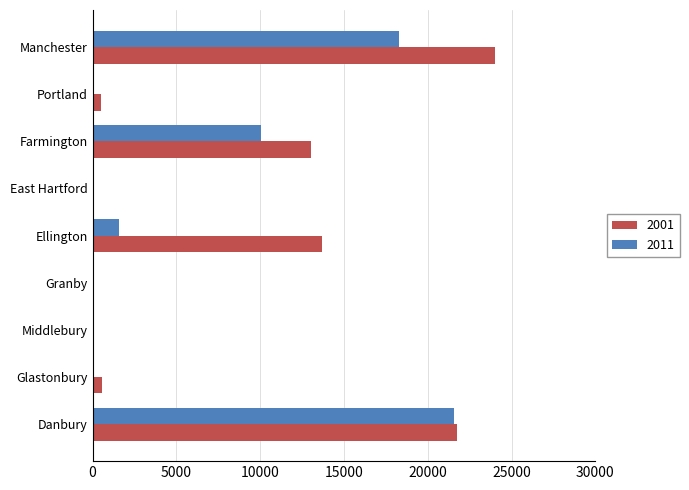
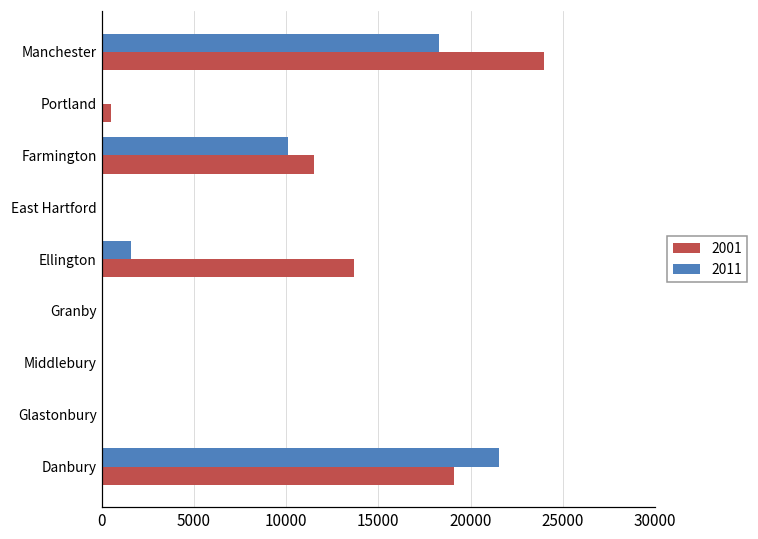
  {
    "2001": {
      "Manchester": 24000,
      "Portland": 500,
-     "Farmington": 13000,
+     "Farmington": 11500,
      "East Hartford": 0,
      "Ellington": 13700,
      "Granby": 0,
      "Middlebury": 0,
-     "Glastonbury": 600,
-     "Danbury": 21700
+     "Glastonbury": 100,
+     "Danbury": 19100
    },
    "2011": {
      "Manchester": 18300,
      "Portland": 0,
      "Farmington": 10100,
      "East Hartford": 0,
      "Ellington": 1600,
      "Granby": 0,
      "Middlebury": 0,
      "Glastonbury": 0,
      "Danbury": 21600
    }
  }
